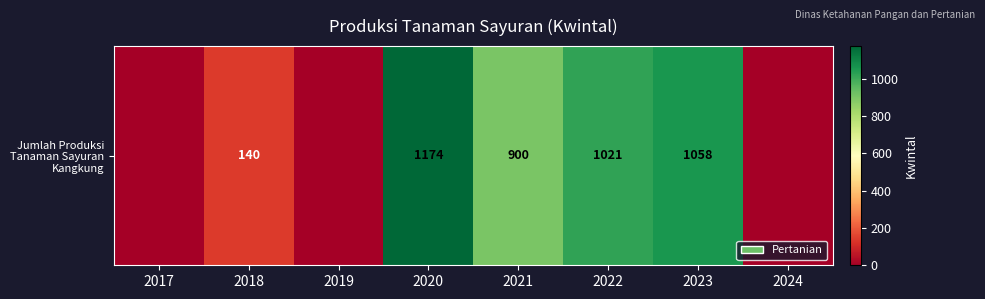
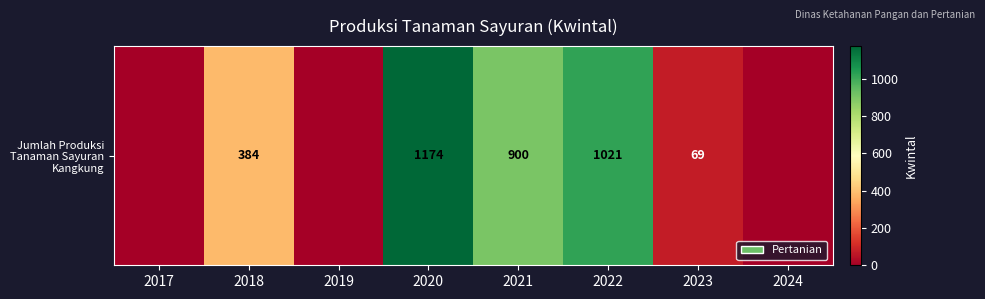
  {
    "Jumlah Produksi Tanaman Sayuran Kangkung": {
-     "2018": 140,
+     "2018": 384,
      "2020": 1174,
      "2021": 900,
      "2022": 1021,
-     "2023": 1058
+     "2023": 69
    }
  }
